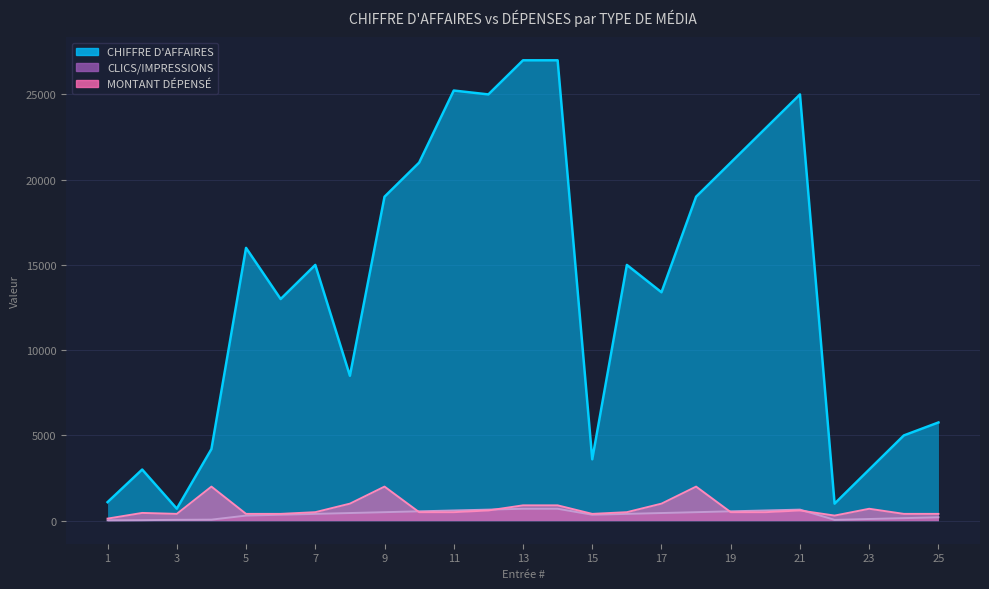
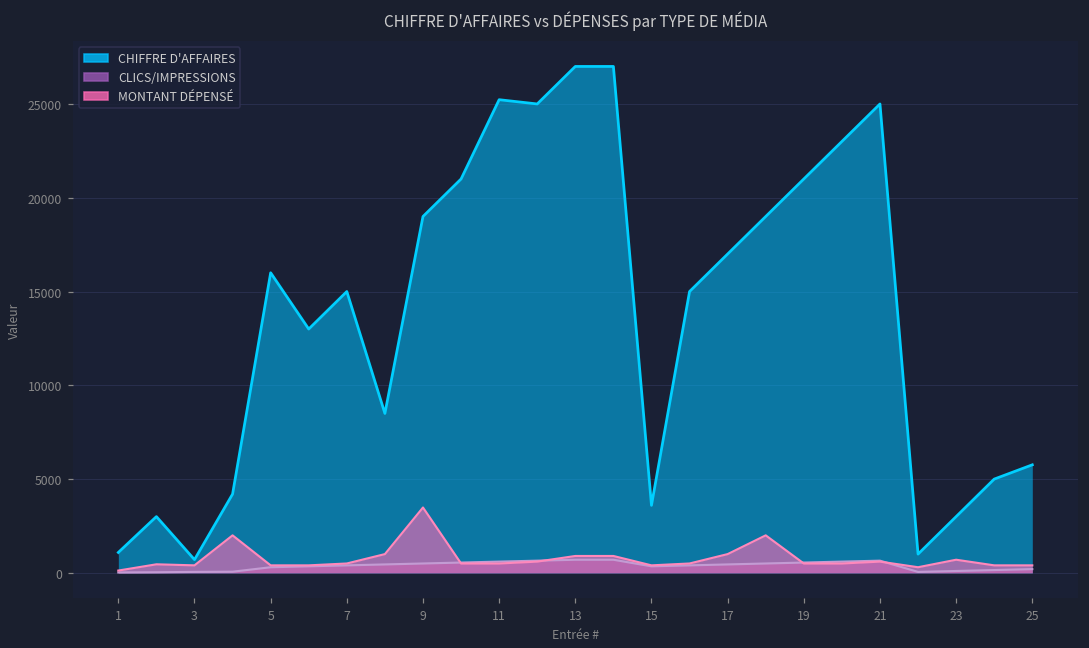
  {
    "CHIFFRE D'AFFAIRES": {
      "1": 1100,
      "3": 700,
      "5": 16000,
      "7": 15000,
      "9": 19000,
      "11": 25200,
      "13": 27000,
      "15": 3600,
-     "17": 13400,
+     "17": 17000,
      "19": 21000,
      "21": 25000,
      "23": 3000,
      "25": 5800
    },
    "MONTANT DÉPENSÉ": {
      "3": 400,
-     "9": 2000,
+     "9": 3500,
      "13": 900,
      "17": 1000,
      "23": 700,
      "25": 400
    }
  }
